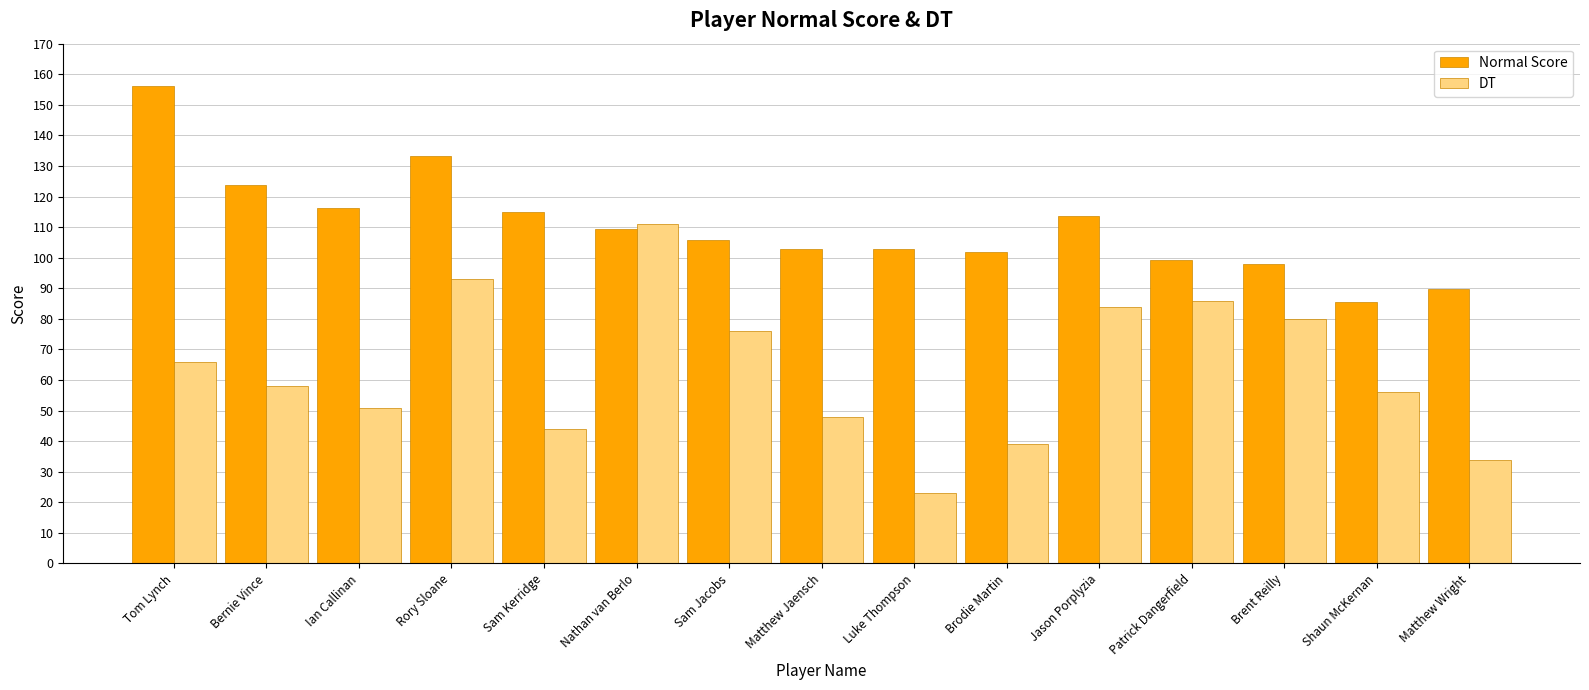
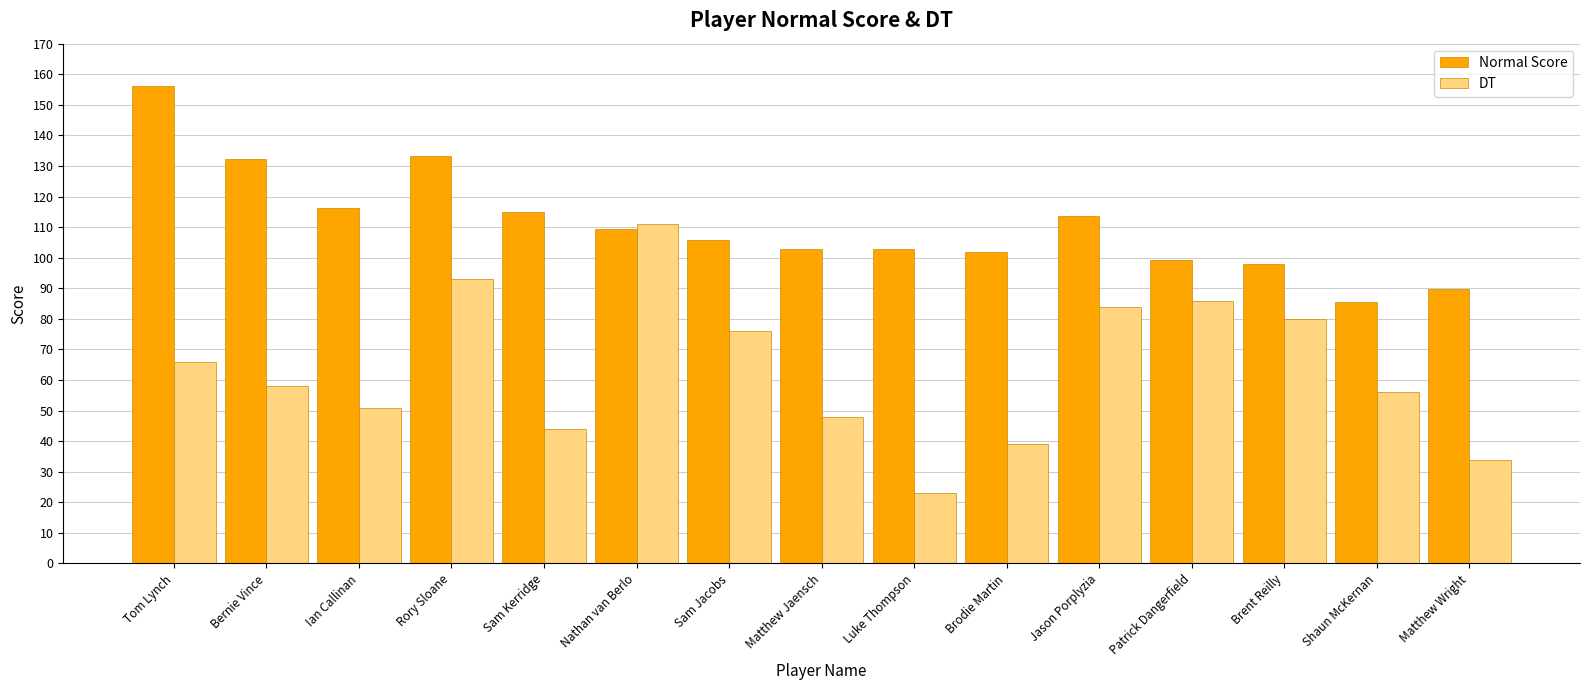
  {
    "Normal Score": {
      "Tom Lynch": 156,
-     "Bernie Vince": 124,
+     "Bernie Vince": 132,
      "Ian Callinan": 116,
      "Rory Sloane": 133,
      "Sam Kerridge": 115,
      "Nathan van Berlo": 109,
      "Sam Jacobs": 106,
      "Matthew Jaensch": 103,
      "Luke Thompson": 103,
      "Brodie Martin": 102,
      "Jason Porplyzia": 114,
      "Patrick Dangerfield": 99,
      "Brent Reilly": 98,
      "Shaun McKernan": 86,
      "Matthew Wright": 90
    },
    "DT": {
      "Tom Lynch": 66,
      "Bernie Vince": 58,
      "Ian Callinan": 51,
      "Rory Sloane": 93,
      "Sam Kerridge": 44,
      "Nathan van Berlo": 111,
      "Sam Jacobs": 76,
      "Matthew Jaensch": 48,
      "Luke Thompson": 23,
      "Brodie Martin": 39,
      "Jason Porplyzia": 84,
      "Patrick Dangerfield": 86,
      "Brent Reilly": 80,
      "Shaun McKernan": 56,
      "Matthew Wright": 34
    }
  }
